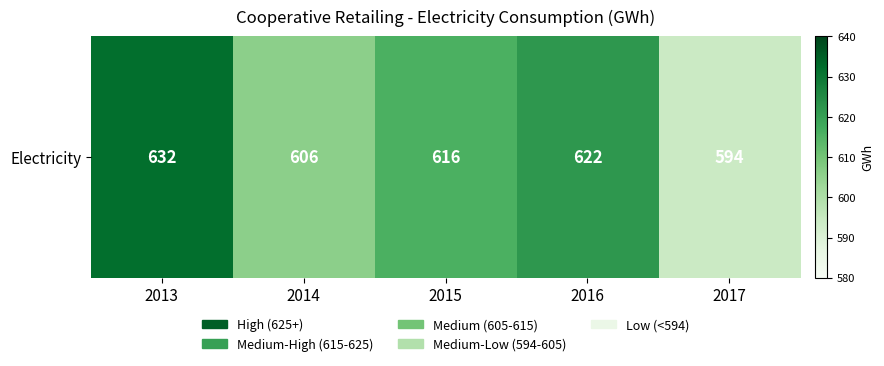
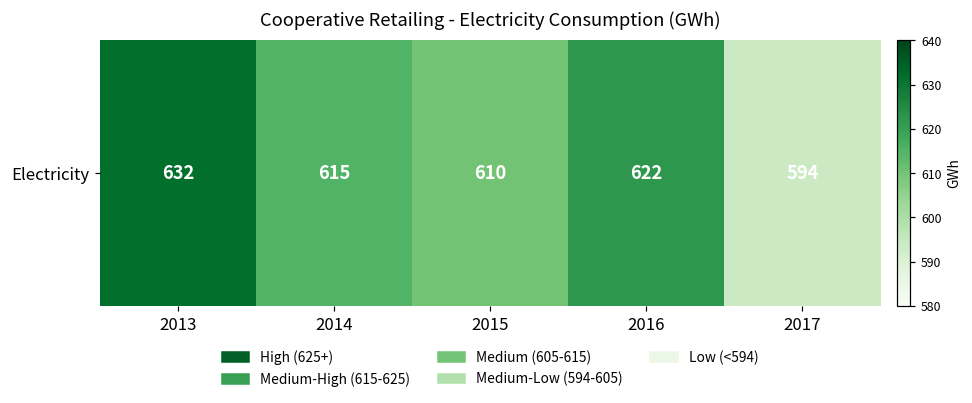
  {
    "Electricity": {
      "2013": 632,
-     "2014": 606,
-     "2015": 616,
+     "2014": 615,
+     "2015": 610,
      "2016": 622,
      "2017": 594
    }
  }
